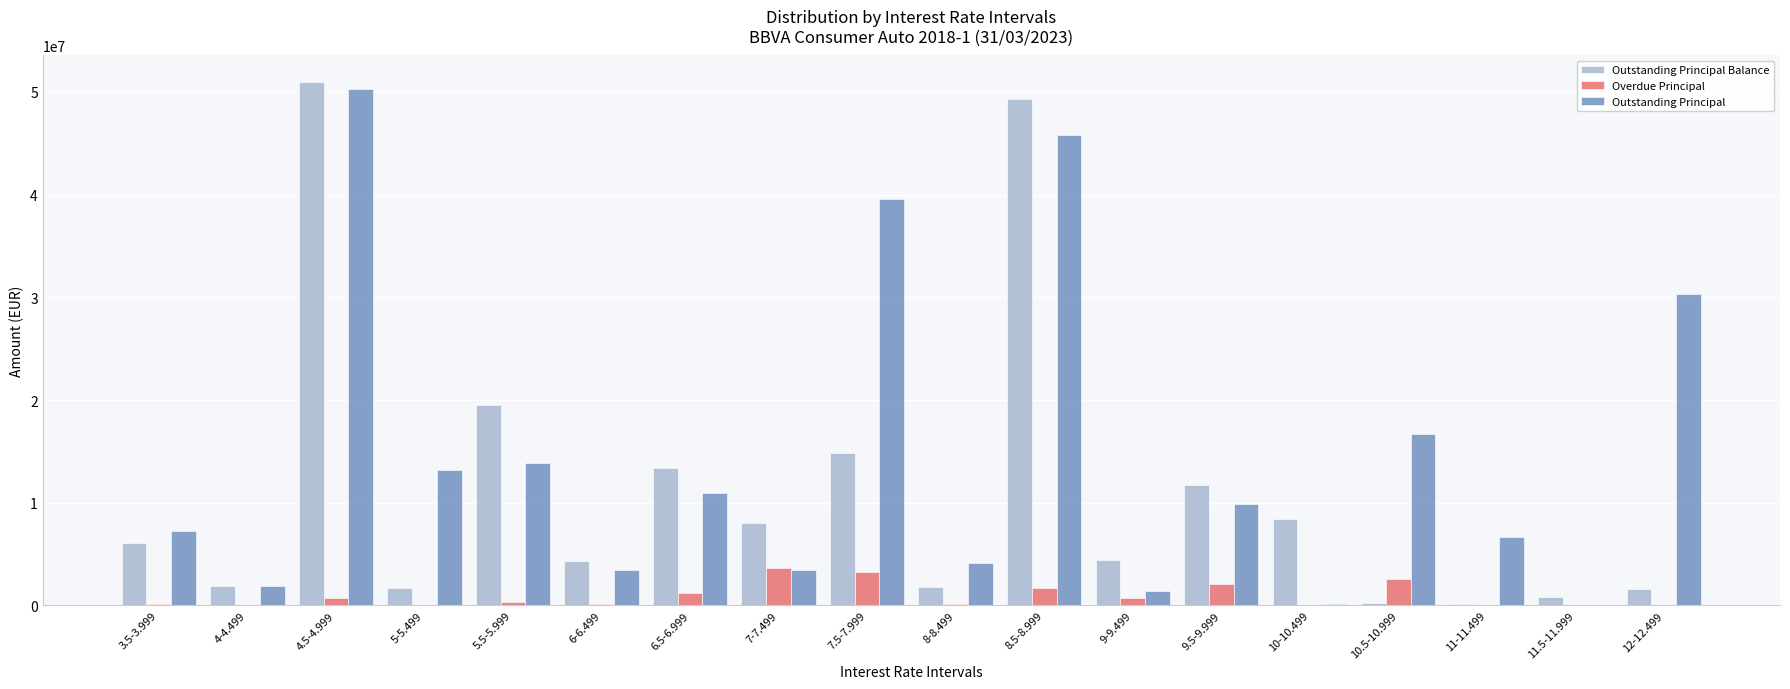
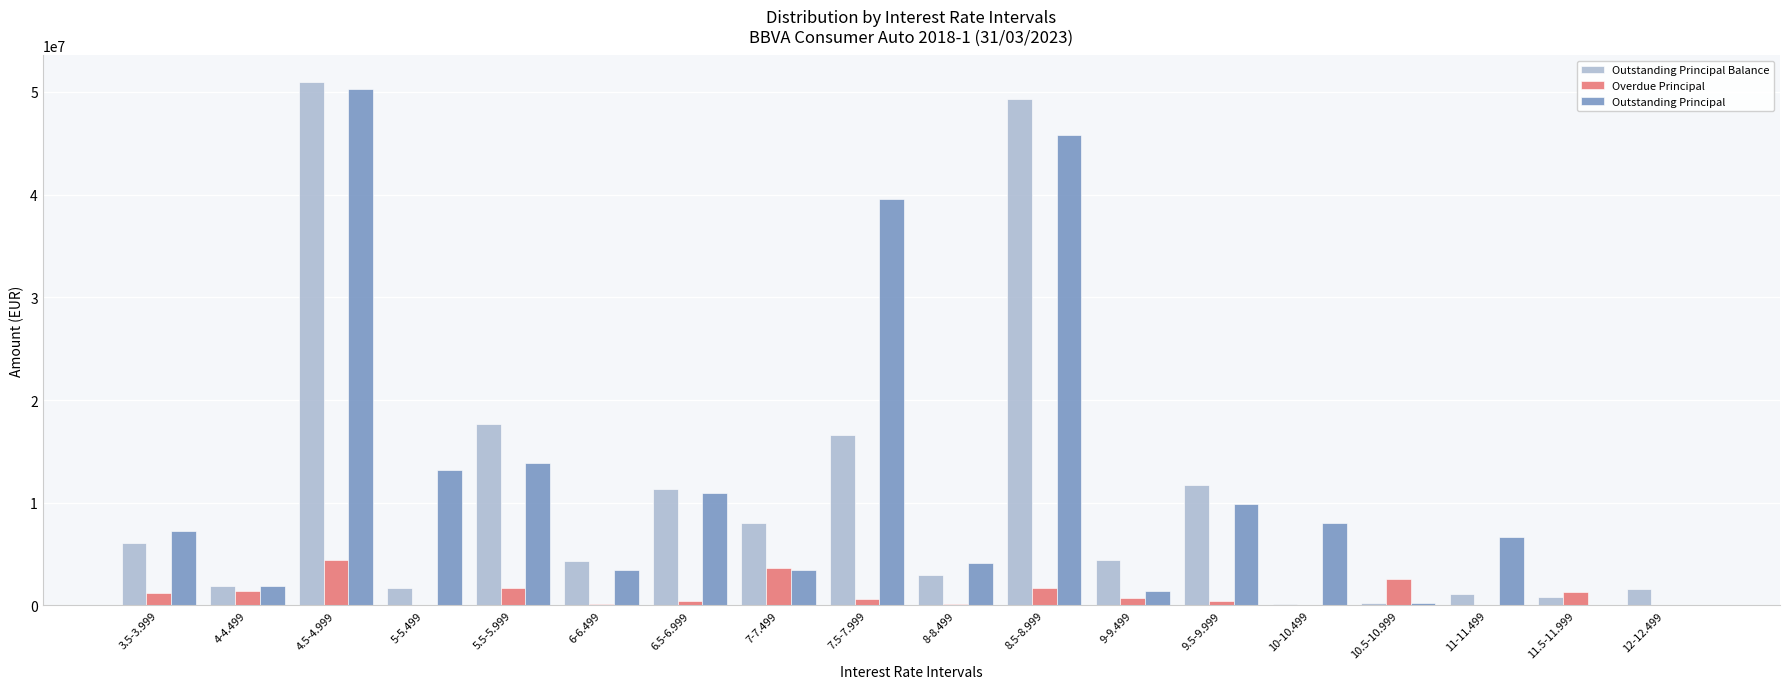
  {
    "Outstanding Principal Balance": {
      "3.5-3.999": 6100000,
      "4-4.499": 1900000,
      "4.5-4.999": 51000000,
      "5-5.499": 1700000,
-     "5.5-5.999": 19500000,
+     "5.5-5.999": 17600000,
      "6-6.499": 4300000,
-     "6.5-6.999": 13400000,
+     "6.5-6.999": 11400000,
      "7-7.499": 8000000,
-     "7.5-7.999": 14800000,
-     "8-8.499": 1800000,
+     "7.5-7.999": 16600000,
+     "8-8.499": 3000000,
      "8.5-8.999": 49300000,
      "9-9.499": 4400000,
      "9.5-9.999": 11700000,
-     "10-10.499": 8500000,
-     "11-11.499": 100000,
+     "10-10.499": 200000,
+     "11-11.499": 1100000,
      "11.5-11.999": 800000,
      "12-12.499": 1600000
    },
    "Overdue Principal": {
-     "3.5-3.999": 100000,
-     "4-4.499": 0,
-     "4.5-4.999": 800000,
-     "5.5-5.999": 400000,
-     "6.5-6.999": 1200000,
+     "3.5-3.999": 1200000,
+     "4-4.499": 1500000,
+     "4.5-4.999": 4400000,
+     "5.5-5.999": 1700000,
+     "6.5-6.999": 400000,
      "7-7.499": 3600000,
-     "7.5-7.999": 3200000,
+     "7.5-7.999": 700000,
      "8.5-8.999": 1700000,
      "9-9.499": 700000,
-     "9.5-9.999": 2100000,
+     "9.5-9.999": 400000,
      "10.5-10.999": 2600000,
-     "11.5-11.999": 0,
+     "11.5-11.999": 1300000,
      "12-12.499": 0
    },
    "Outstanding Principal": {
      "3.5-3.999": 7300000,
      "4-4.499": 1900000,
      "4.5-4.999": 50300000,
      "5-5.499": 13200000,
      "5.5-5.999": 13800000,
      "6-6.499": 3400000,
      "6.5-6.999": 11000000,
      "7-7.499": 3400000,
      "7.5-7.999": 39600000,
      "8-8.499": 4200000,
      "8.5-8.999": 45800000,
      "9-9.499": 1400000,
      "9.5-9.999": 9900000,
-     "10-10.499": 200000,
-     "10.5-10.999": 16700000,
+     "10-10.499": 8000000,
+     "10.5-10.999": 200000,
      "11-11.499": 6600000,
-     "12-12.499": 30300000
+     "12-12.499": 0
    }
  }
